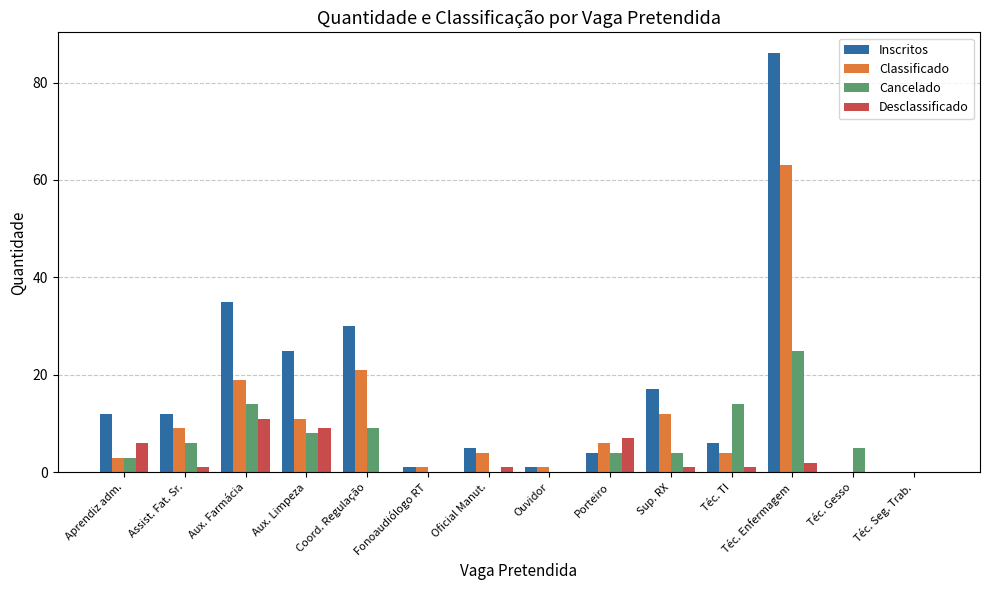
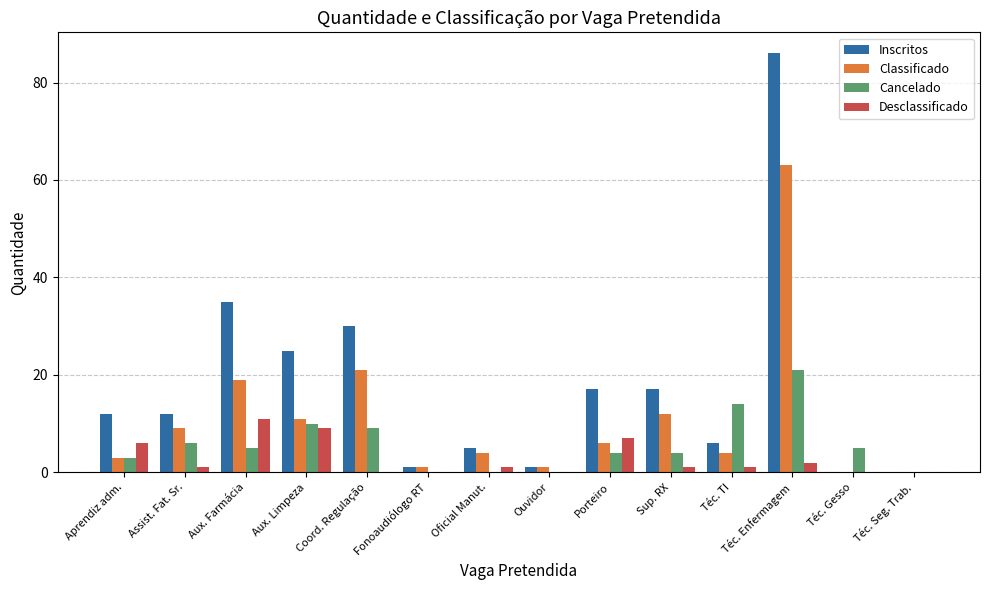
  {
    "Inscritos": {
      "Aprendiz adm.": 12,
      "Assist. Fat. Sr.": 12,
      "Aux. Farmácia": 35,
      "Aux. Limpeza": 25,
      "Coord. Regulação": 30,
      "Fonoaudiólogo RT": 1,
      "Oficial Manut.": 5,
      "Ouvidor": 1,
-     "Porteiro": 4,
+     "Porteiro": 17,
      "Sup. RX": 17,
      "Téc. TI": 6,
      "Téc. Enfermagem": 86,
      "Téc. Gesso": 0,
      "Téc. Seg. Trab.": 0
    },
    "Cancelado": {
      "Aprendiz adm.": 3,
      "Assist. Fat. Sr.": 6,
-     "Aux. Farmácia": 14,
-     "Aux. Limpeza": 8,
+     "Aux. Farmácia": 5,
+     "Aux. Limpeza": 10,
      "Coord. Regulação": 9,
      "Fonoaudiólogo RT": 0,
      "Oficial Manut.": 0,
      "Ouvidor": 0,
      "Porteiro": 4,
      "Sup. RX": 4,
      "Téc. TI": 14,
-     "Téc. Enfermagem": 25,
+     "Téc. Enfermagem": 21,
      "Téc. Gesso": 5,
      "Téc. Seg. Trab.": 0
    }
  }
